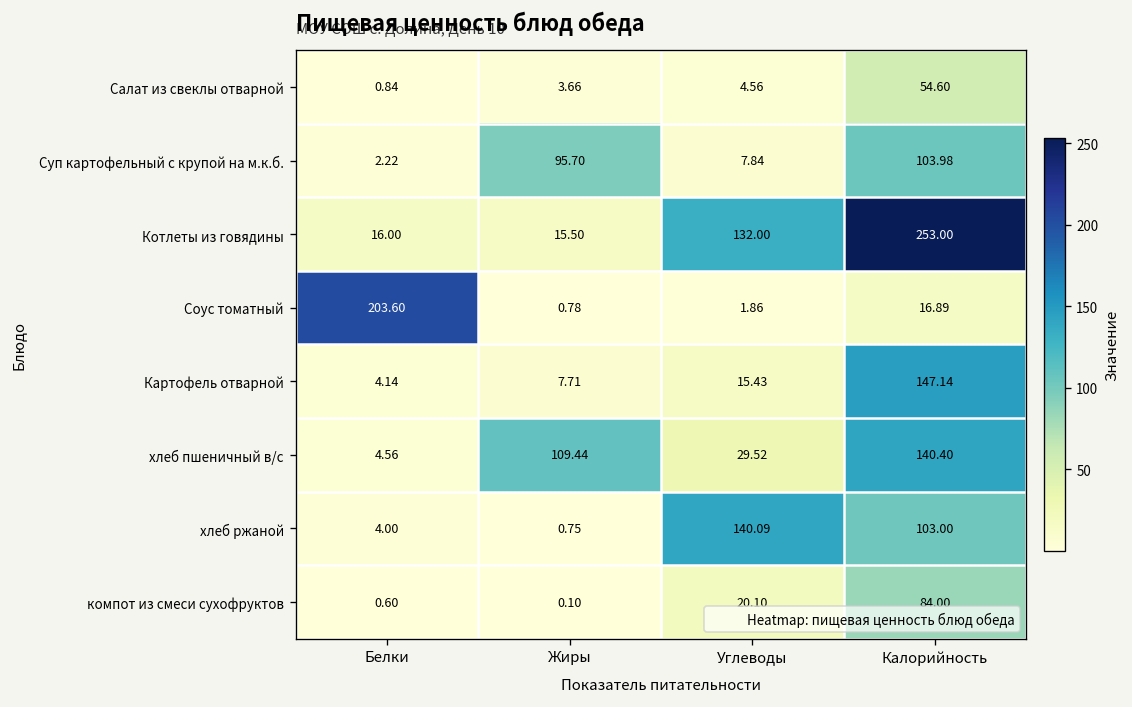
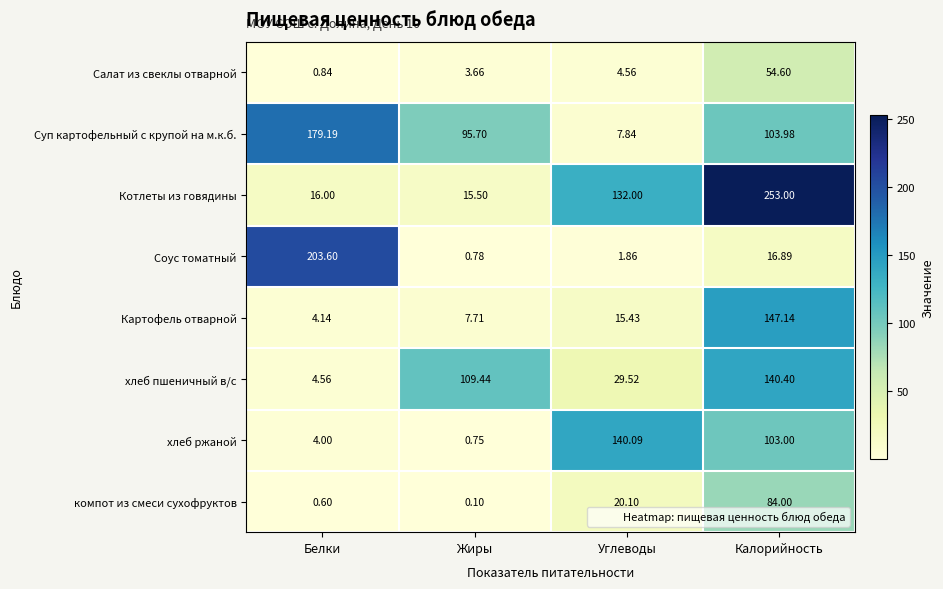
  {
    "Салат из свеклы отварной": {
      "Белки": 0.84,
      "Жиры": 3.66,
      "Углеводы": 4.56,
      "Калорийность": 54.60
    },
    "Суп картофельный с крупой на м.к.б.": {
-     "Белки": 2.22,
+     "Белки": 179.19,
      "Жиры": 95.70,
      "Углеводы": 7.84,
      "Калорийность": 103.98
    },
    "Котлеты из говядины": {
      "Белки": 16.00,
      "Жиры": 15.50,
      "Углеводы": 132.00,
      "Калорийность": 253.00
    },
    "Соус томатный": {
      "Белки": 203.60,
      "Жиры": 0.78,
      "Углеводы": 1.86,
      "Калорийность": 16.89
    },
    "Картофель отварной": {
      "Белки": 4.14,
      "Жиры": 7.71,
      "Углеводы": 15.43,
      "Калорийность": 147.14
    },
    "хлеб пшеничный в/с": {
      "Белки": 4.56,
      "Жиры": 109.44,
      "Углеводы": 29.52,
      "Калорийность": 140.40
    },
    "хлеб ржаной": {
      "Белки": 4.00,
      "Жиры": 0.75,
      "Углеводы": 140.09,
      "Калорийность": 103.00
    },
    "компот из смеси сухофруктов": {
      "Белки": 0.60,
      "Жиры": 0.10,
      "Углеводы": 20.10,
      "Калорийность": 84.00
    }
  }
